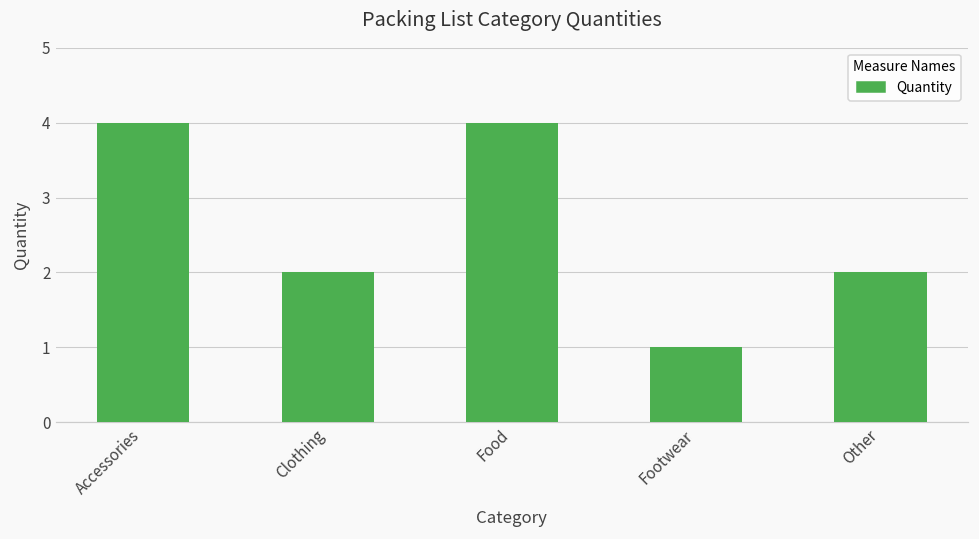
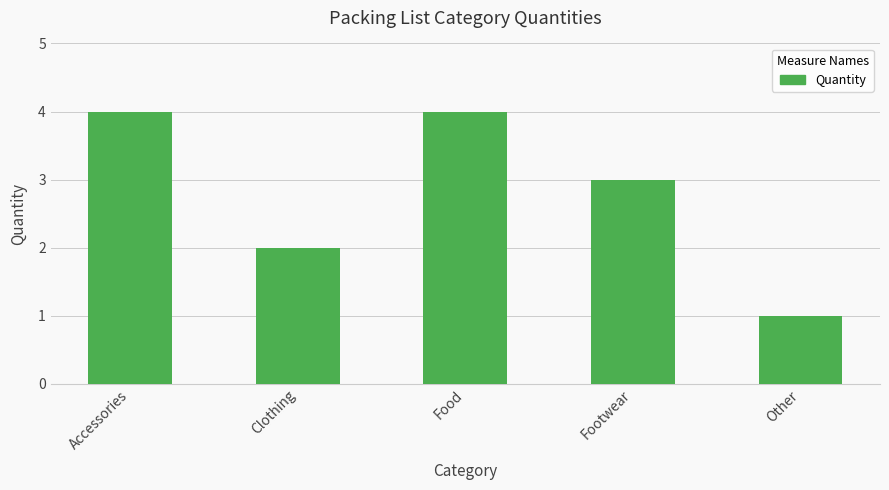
  {
    "Accessories": 4,
    "Clothing": 2,
    "Food": 4,
-   "Footwear": 1,
-   "Other": 2
+   "Footwear": 3,
+   "Other": 1
  }
